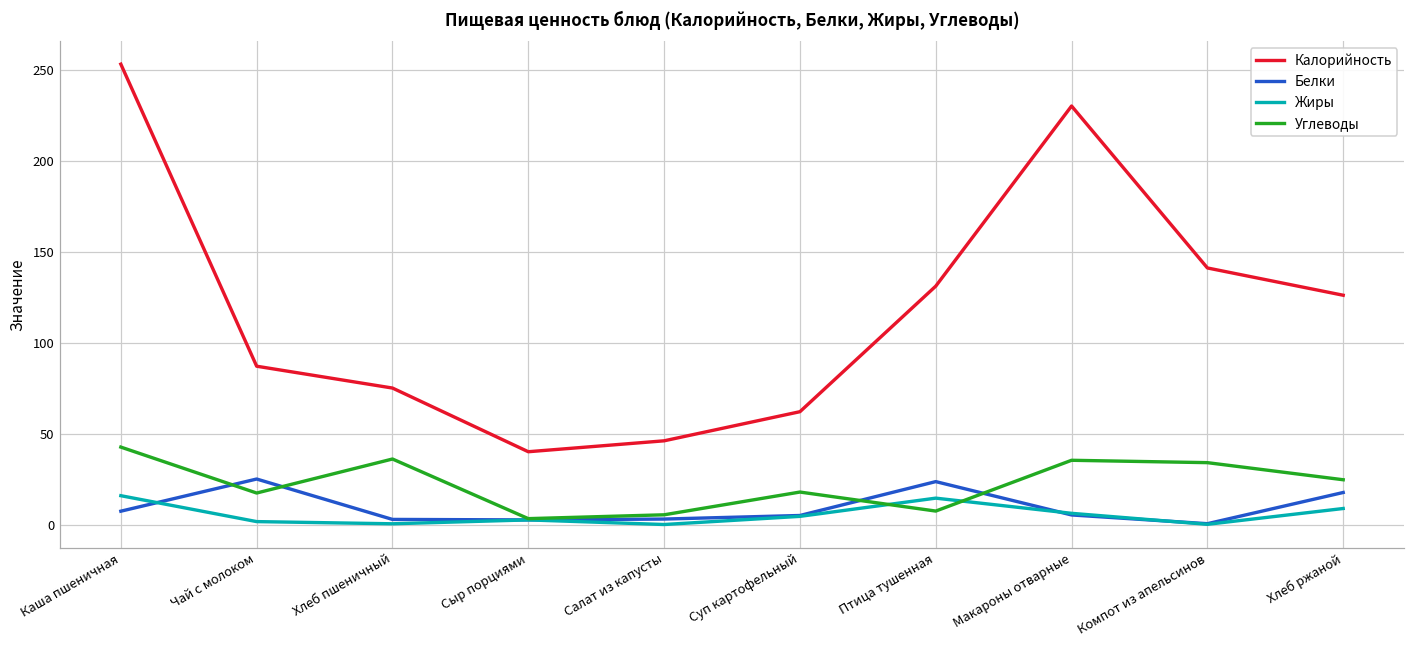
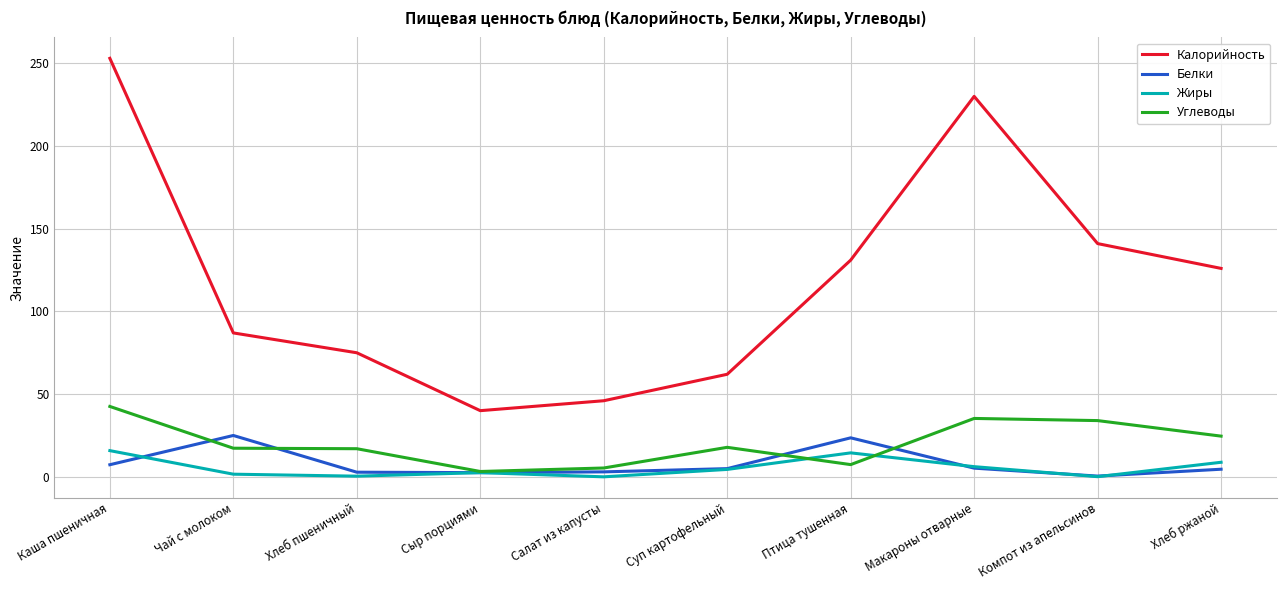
  {
    "Калорийность": {
      "Каша пшеничная": 253,
      "Чай с молоком": 87,
      "Хлеб пшеничный": 75,
      "Сыр порциями": 40,
      "Салат из капусты": 46,
      "Суп картофельный": 62,
      "Птица тушенная": 131,
      "Макароны отварные": 230,
      "Компот из апельсинов": 141,
      "Хлеб ржаной": 126
    },
    "Белки": {
      "Каша пшеничная": 7,
      "Чай с молоком": 25,
      "Хлеб пшеничный": 3,
      "Салат из капусты": 3,
      "Птица тушенная": 24,
-     "Хлеб ржаной": 18
+     "Хлеб ржаной": 5
    },
    "Жиры": {
      "Каша пшеничная": 16,
      "Чай с молоком": 2,
      "Хлеб пшеничный": 0,
      "Салат из капусты": 0,
      "Птица тушенная": 14,
      "Хлеб ржаной": 9
    },
    "Углеводы": {
      "Каша пшеничная": 43,
      "Чай с молоком": 17,
-     "Хлеб пшеничный": 36,
+     "Хлеб пшеничный": 17,
      "Салат из капусты": 5,
      "Суп картофельный": 18,
      "Птица тушенная": 7,
      "Макароны отварные": 35,
      "Компот из апельсинов": 34,
      "Хлеб ржаной": 25
    }
  }
